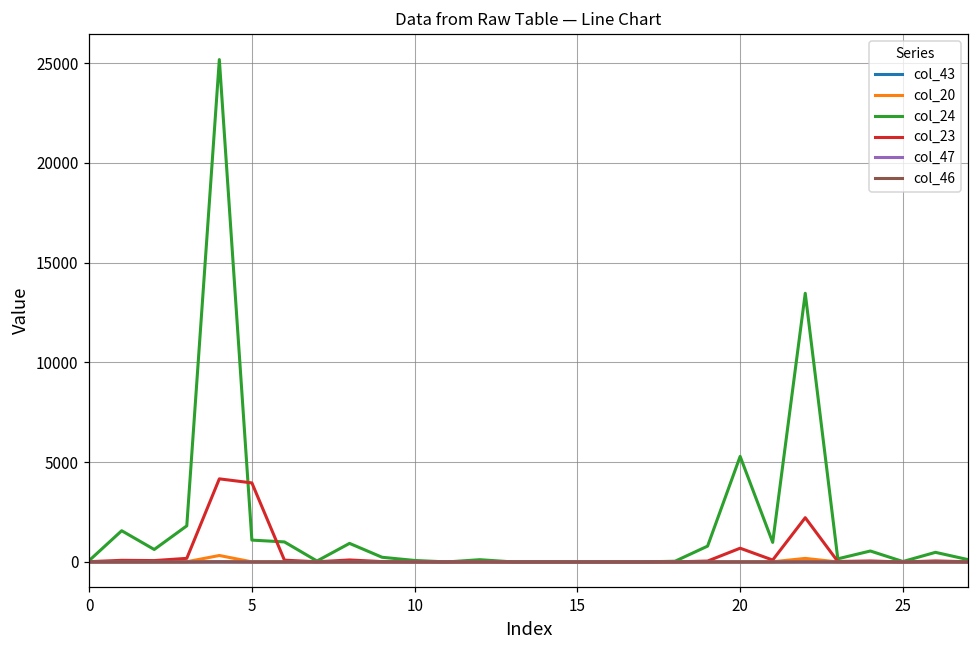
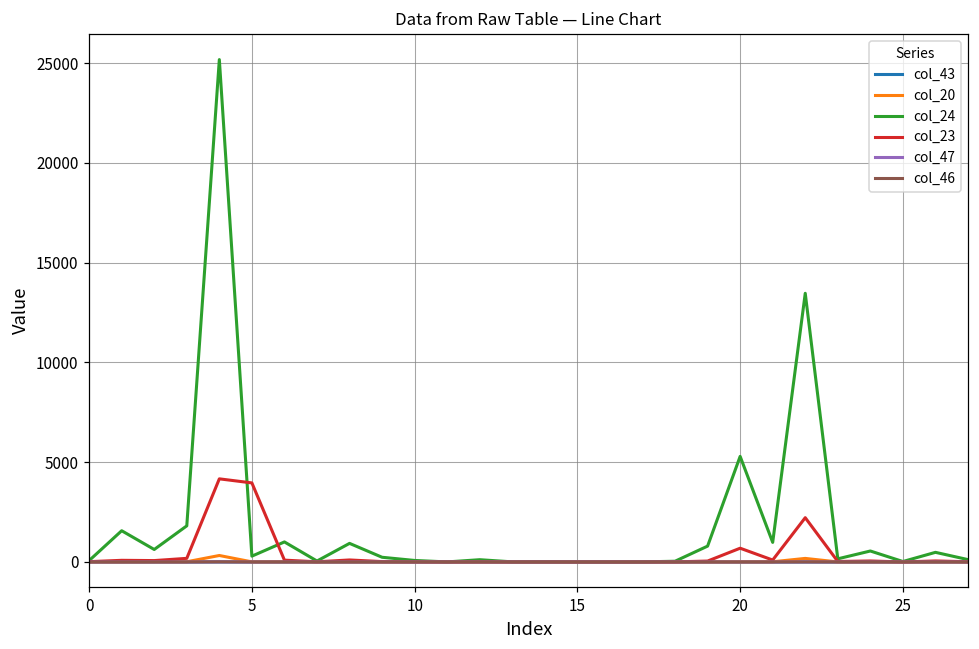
  {
    "col_24": {
-     "5": 1100,
+     "5": 300,
      "20": 5300
    },
    "col_23": {
      "5": 4000,
      "20": 700
    }
  }
